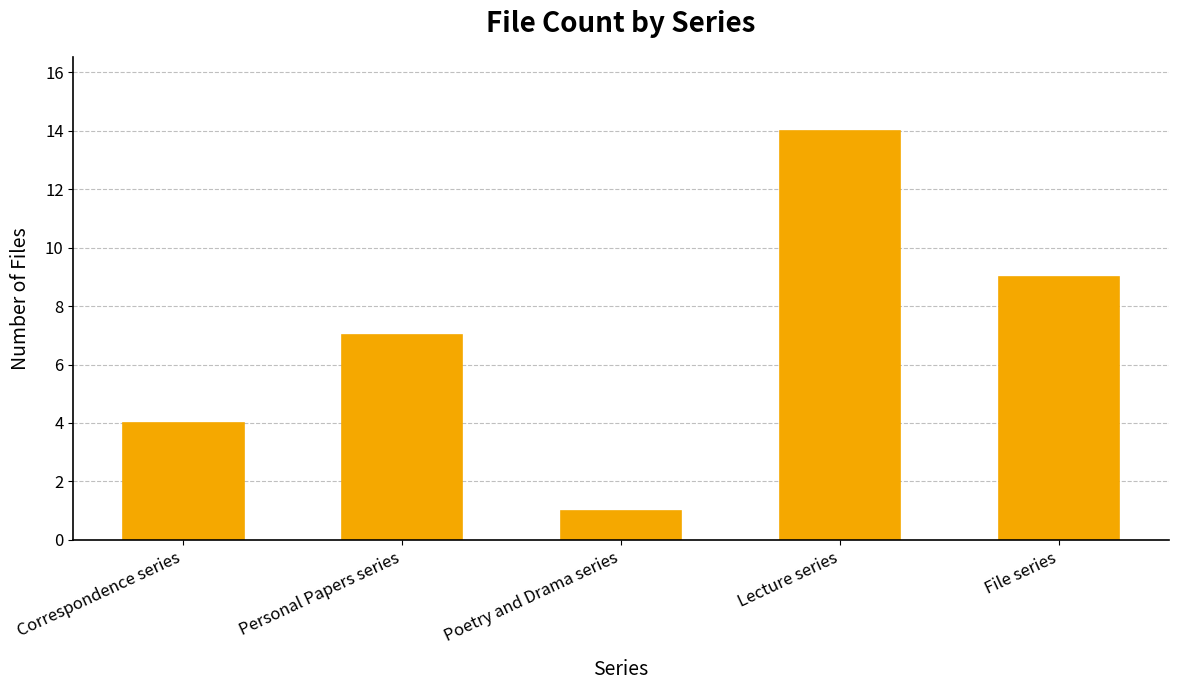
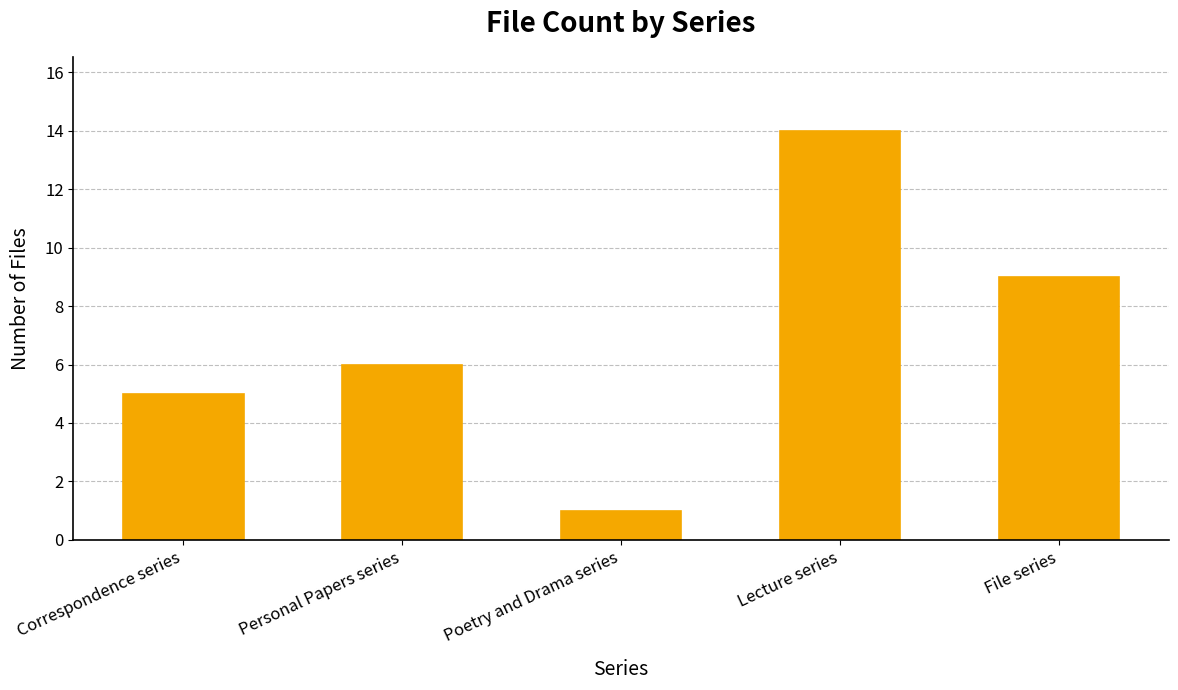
  {
-   "Correspondence series": 4,
-   "Personal Papers series": 7,
+   "Correspondence series": 5,
+   "Personal Papers series": 6,
    "Poetry and Drama series": 1,
    "Lecture series": 14,
    "File series": 9
  }
